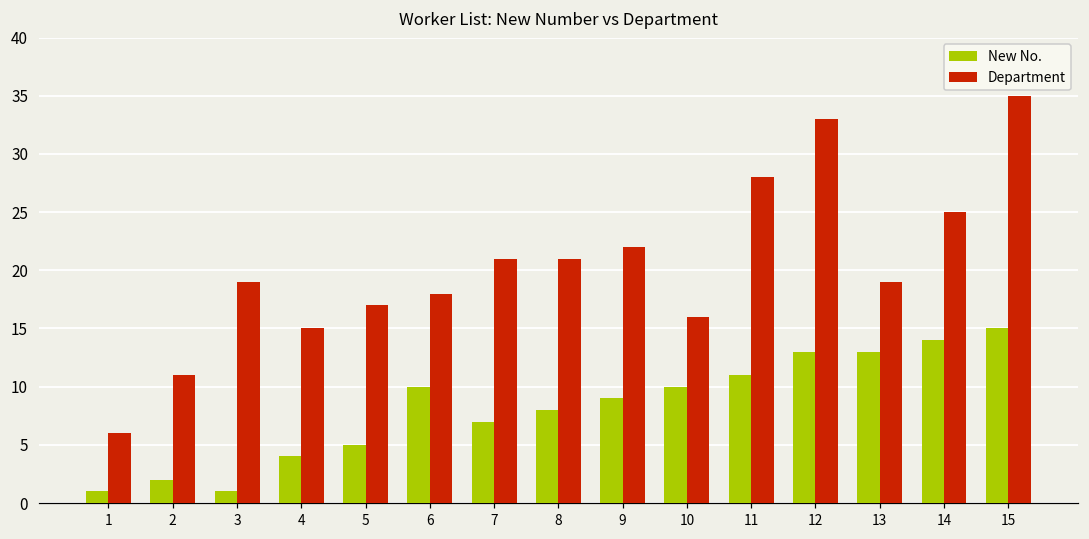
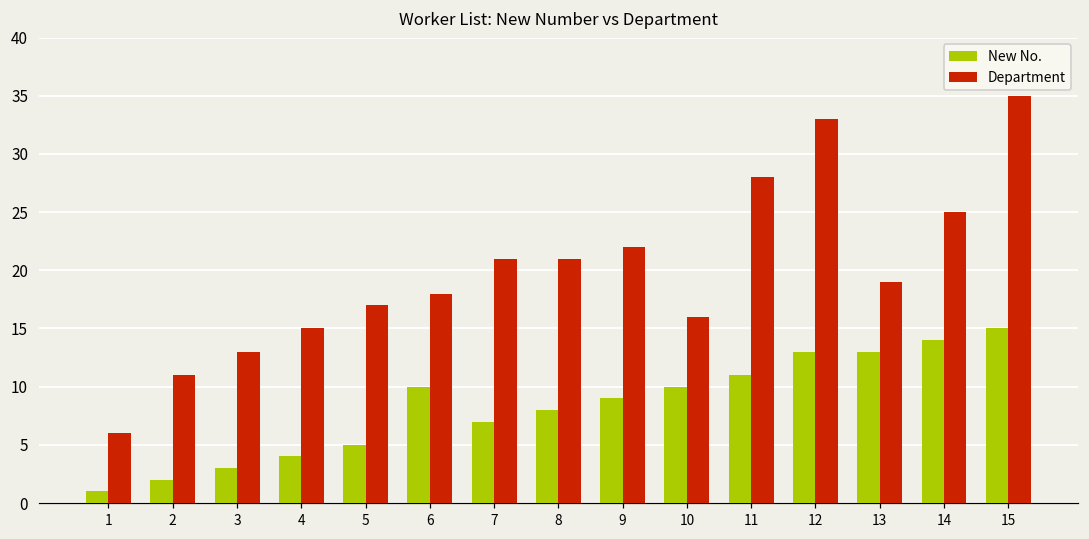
  {
    "New No.": {
      "1": 1,
      "2": 2,
-     "3": 1,
+     "3": 3,
      "4": 4,
      "5": 5,
      "6": 10,
      "7": 7,
      "8": 8,
      "9": 9,
      "10": 10,
      "11": 11,
      "12": 13,
      "13": 13,
      "14": 14,
      "15": 15
    },
    "Department": {
      "1": 6,
      "2": 11,
-     "3": 19,
+     "3": 13,
      "4": 15,
      "5": 17,
      "6": 18,
      "7": 21,
      "8": 21,
      "9": 22,
      "10": 16,
      "11": 28,
      "12": 33,
      "13": 19,
      "14": 25,
      "15": 35
    }
  }
